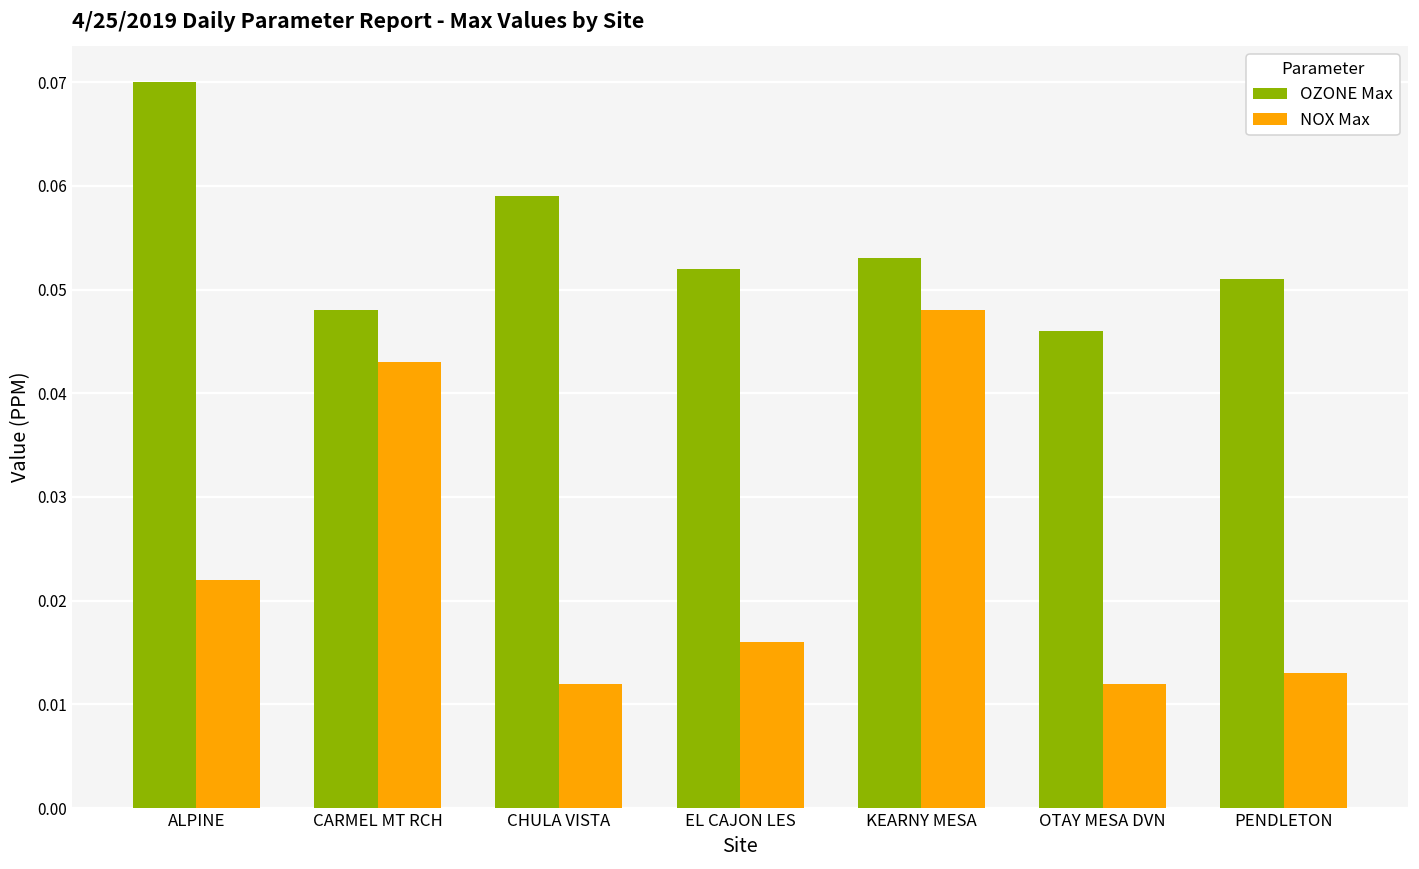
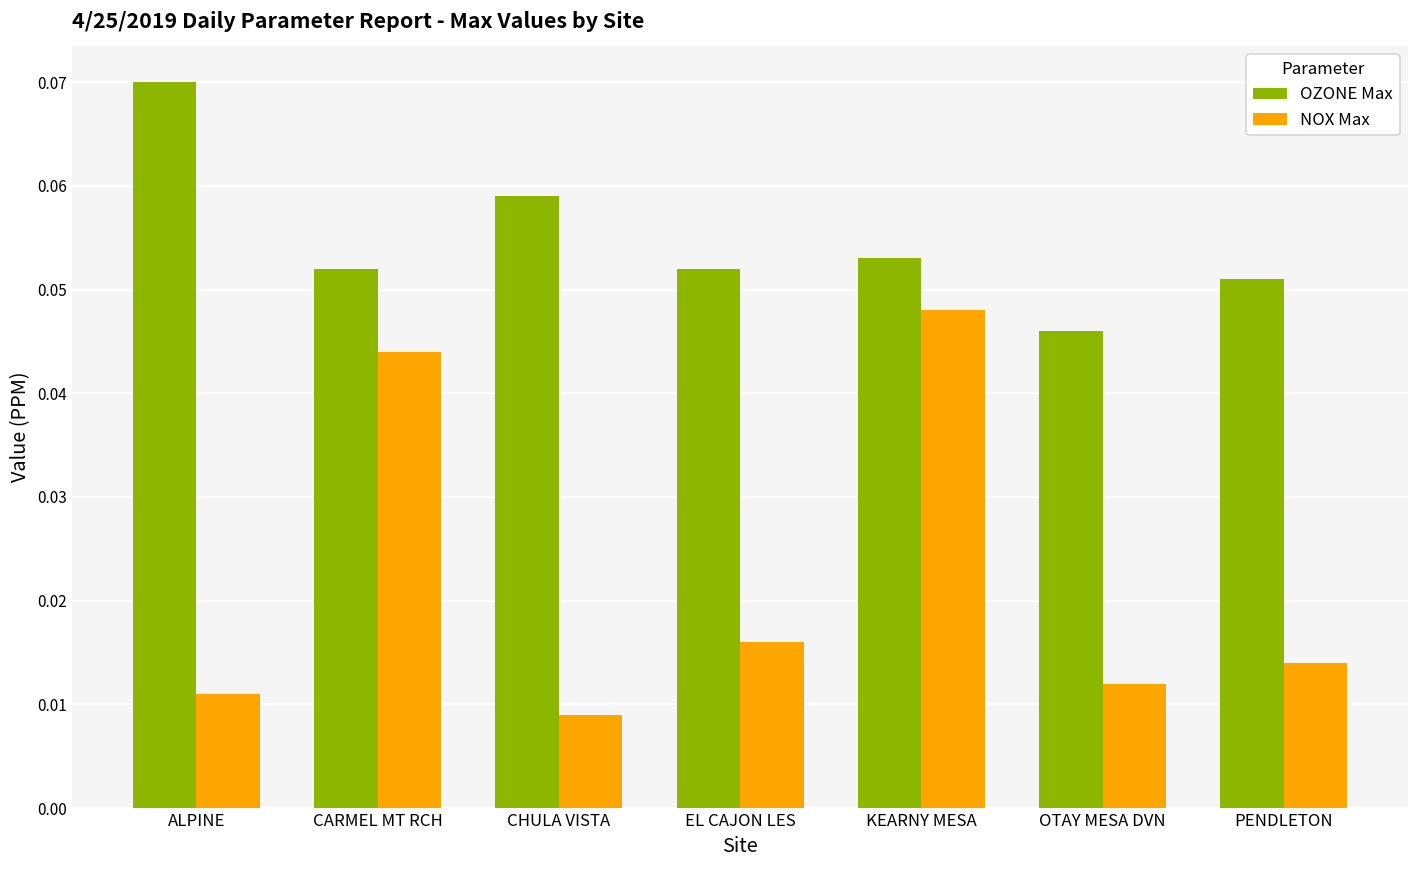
  {
    "OZONE Max": {
      "ALPINE": 0.070,
-     "CARMEL MT RCH": 0.048,
+     "CARMEL MT RCH": 0.052,
      "CHULA VISTA": 0.059,
      "EL CAJON LES": 0.052,
      "KEARNY MESA": 0.053,
      "OTAY MESA DVN": 0.046,
      "PENDLETON": 0.051
    },
    "NOX Max": {
-     "ALPINE": 0.022,
-     "CARMEL MT RCH": 0.043,
-     "CHULA VISTA": 0.012,
+     "ALPINE": 0.011,
+     "CARMEL MT RCH": 0.044,
+     "CHULA VISTA": 0.009,
      "EL CAJON LES": 0.016,
      "KEARNY MESA": 0.048,
      "OTAY MESA DVN": 0.012,
-     "PENDLETON": 0.013
+     "PENDLETON": 0.014
    }
  }
